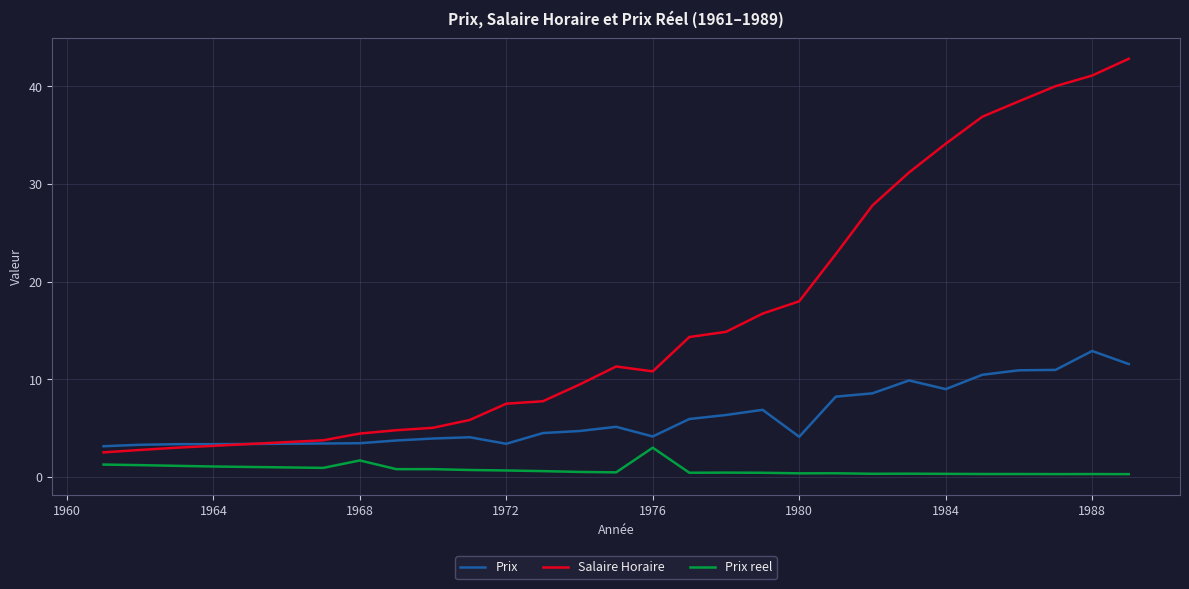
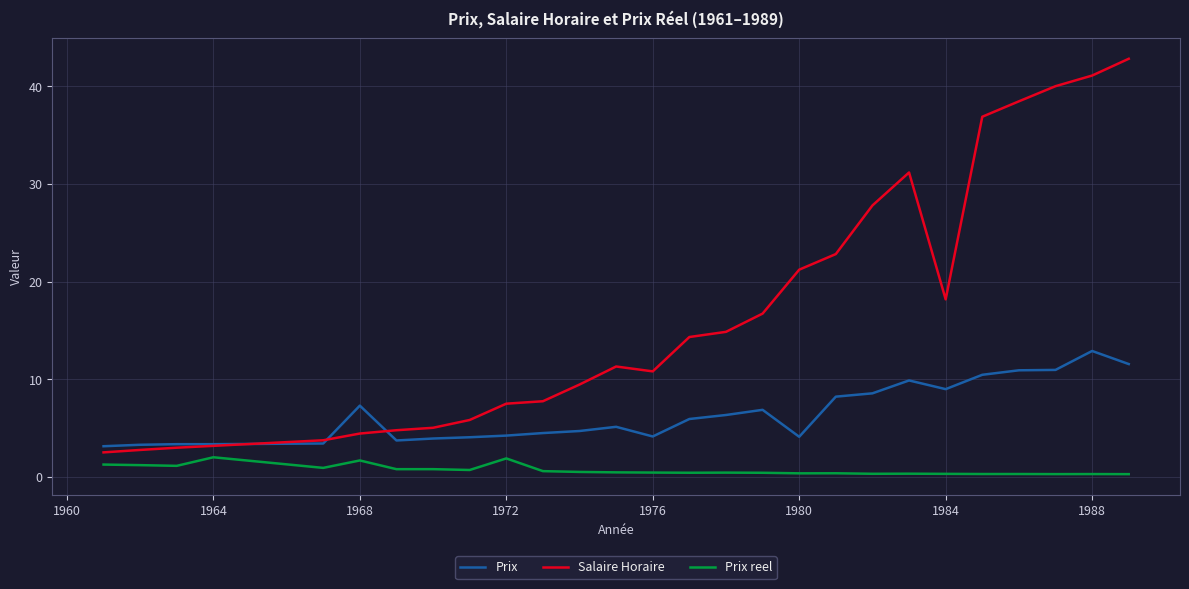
  {
    "Prix": {
-     "1968": 3,
-     "1972": 3,
+     "1968": 7,
+     "1972": 4,
      "1976": 4,
      "1980": 4,
      "1984": 9,
      "1988": 13
    },
    "Salaire Horaire": {
      "1968": 4,
      "1972": 7,
      "1976": 11,
-     "1980": 18,
-     "1984": 34,
+     "1980": 21,
+     "1984": 18,
      "1988": 41
    },
    "Prix reel": {
-     "1964": 1,
+     "1964": 2,
      "1968": 2,
-     "1972": 1,
-     "1976": 3,
+     "1972": 2,
+     "1976": 0,
      "1980": 0,
      "1984": 0,
      "1988": 0
    }
  }
